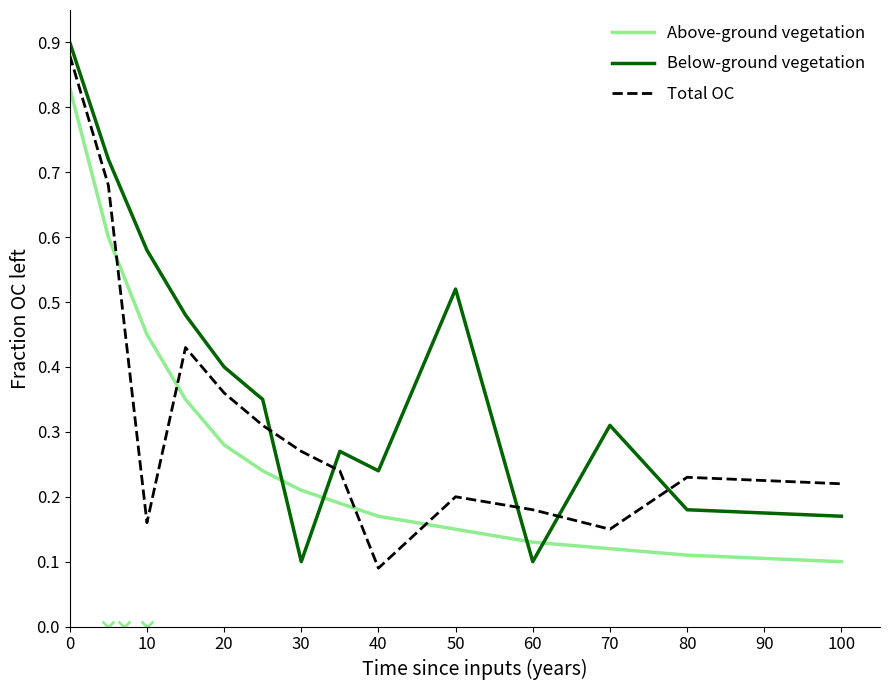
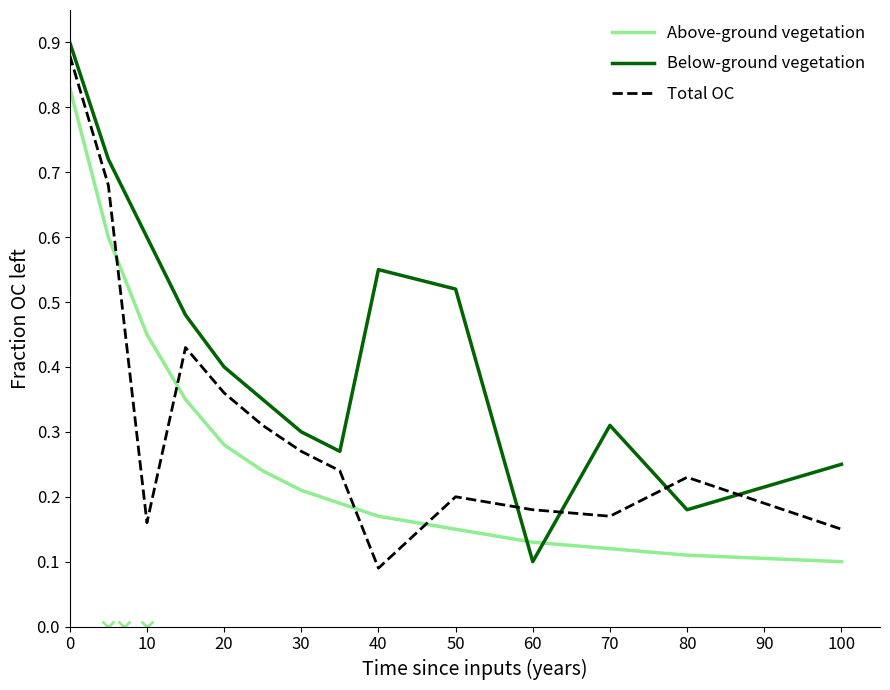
  {
    "Below-ground vegetation": {
      "0": 0.90,
-     "10": 0.58,
+     "10": 0.60,
      "20": 0.40,
-     "30": 0.1,
-     "40": 0.24,
+     "30": 0.3,
+     "40": 0.55,
      "50": 0.52,
      "60": 0.10,
      "70": 0.31,
      "80": 0.18,
-     "100": 0.17
+     "100": 0.25
    },
    "Total OC": {
      "0": 0.88,
      "10": 0.16,
      "20": 0.36,
      "30": 0.27,
      "40": 0.09,
      "50": 0.20,
      "60": 0.18,
-     "70": 0.15,
+     "70": 0.17,
      "80": 0.23,
-     "100": 0.22
+     "100": 0.15
    }
  }
